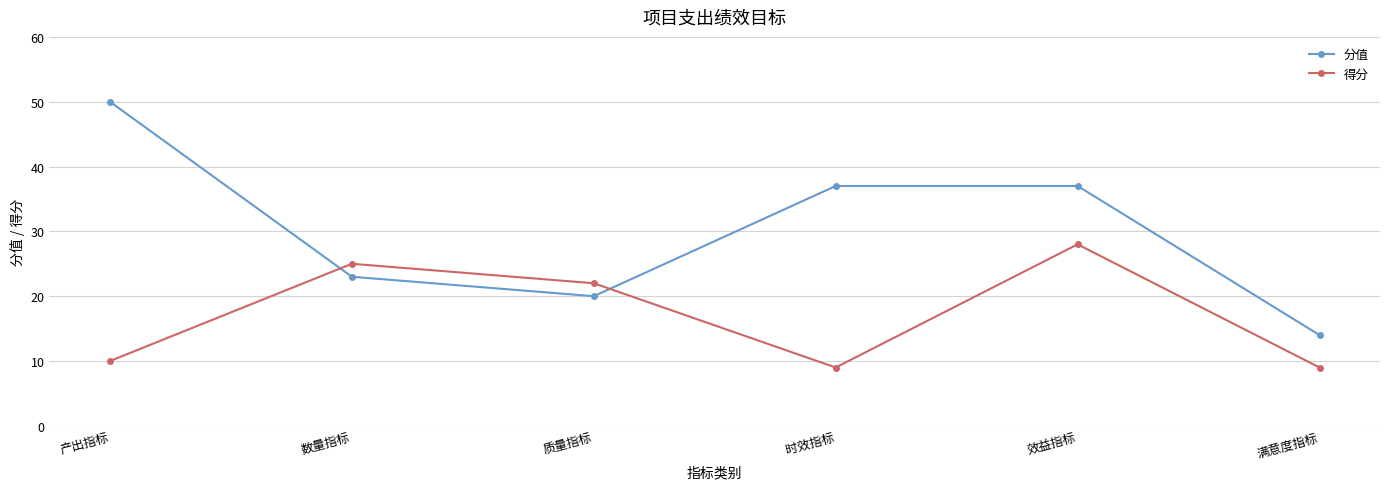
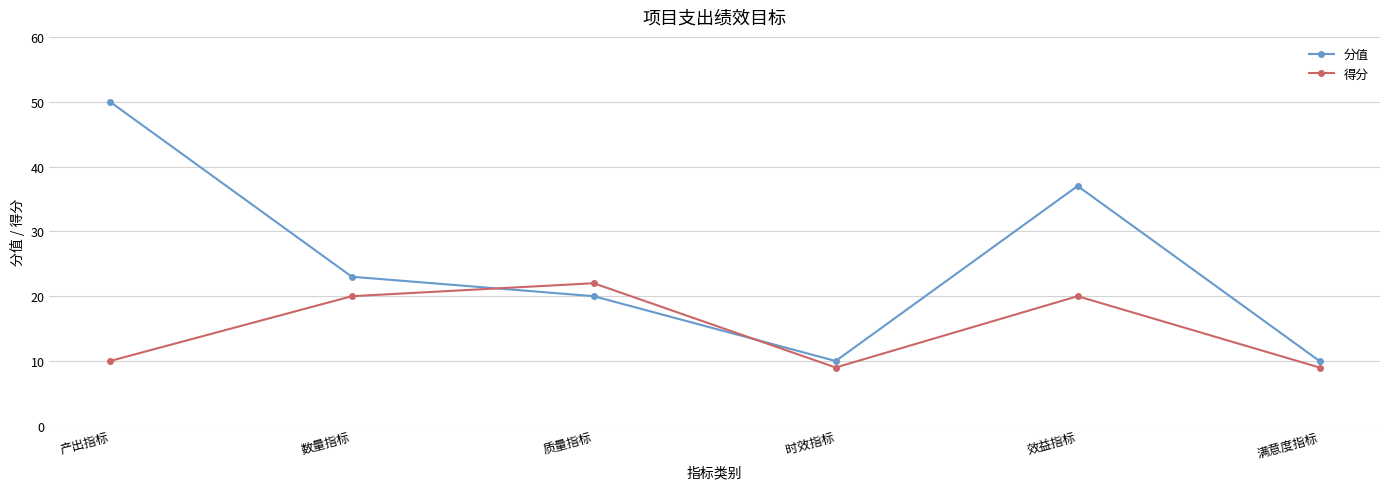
  {
    "分值": {
      "产出指标": 50,
      "数量指标": 23,
      "质量指标": 20,
-     "时效指标": 37,
+     "时效指标": 10,
      "效益指标": 37,
-     "满意度指标": 14
+     "满意度指标": 10
    },
    "得分": {
      "产出指标": 10,
-     "数量指标": 25,
+     "数量指标": 20,
      "质量指标": 22,
      "时效指标": 9,
-     "效益指标": 28,
+     "效益指标": 20,
      "满意度指标": 9
    }
  }
